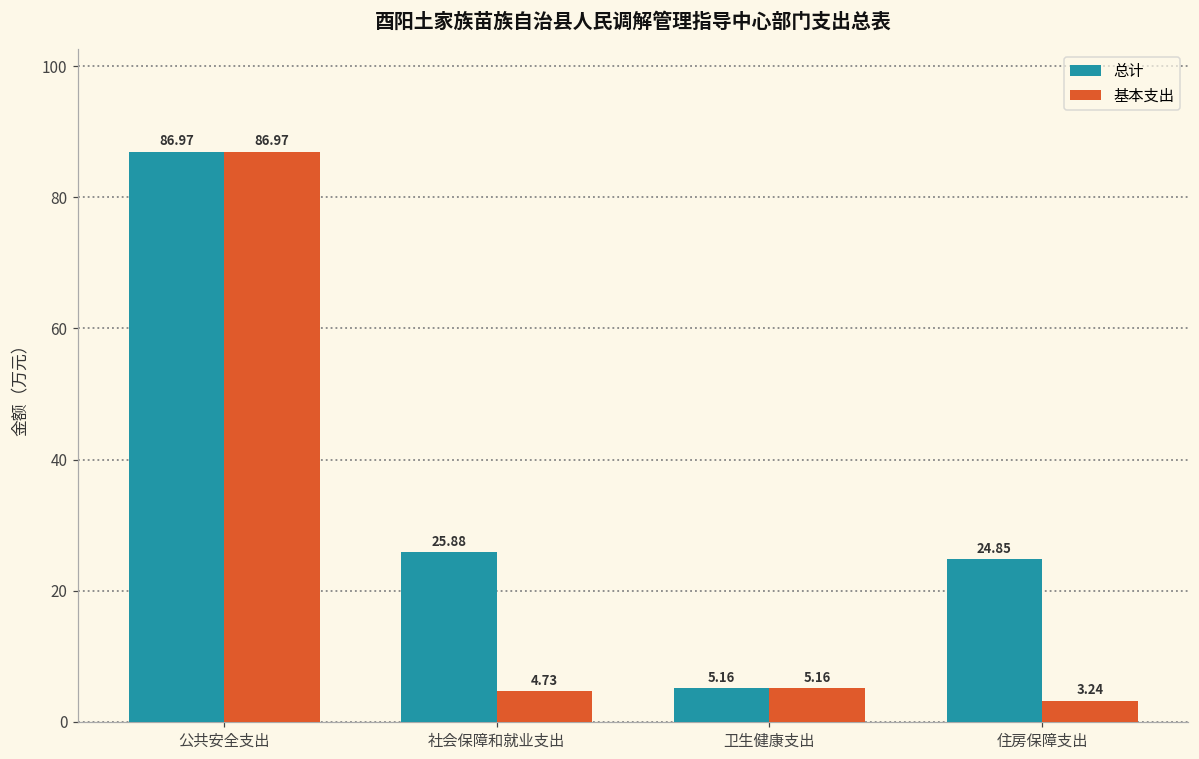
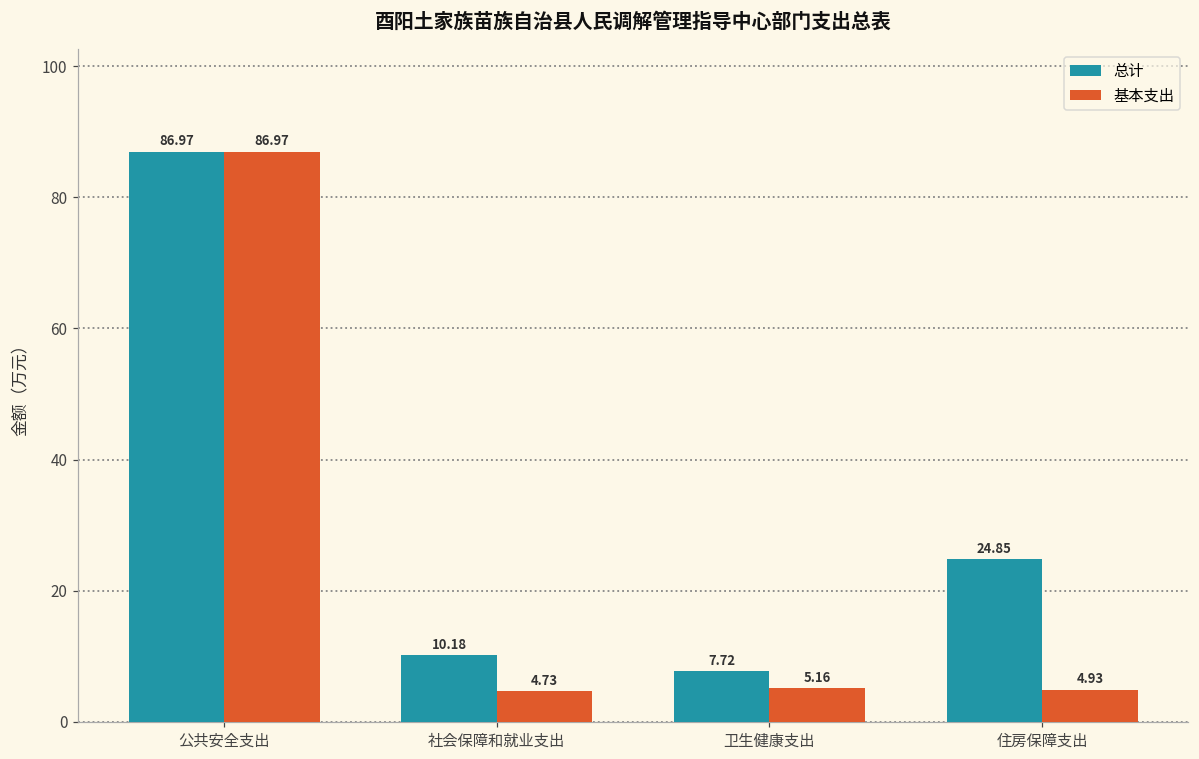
  {
    "总计": {
      "公共安全支出": 86.97,
-     "社会保障和就业支出": 25.88,
-     "卫生健康支出": 5.16,
+     "社会保障和就业支出": 10.18,
+     "卫生健康支出": 7.72,
      "住房保障支出": 24.85
    },
    "基本支出": {
      "公共安全支出": 86.97,
      "社会保障和就业支出": 4.73,
      "卫生健康支出": 5.16,
-     "住房保障支出": 3.24
+     "住房保障支出": 4.93
    }
  }
